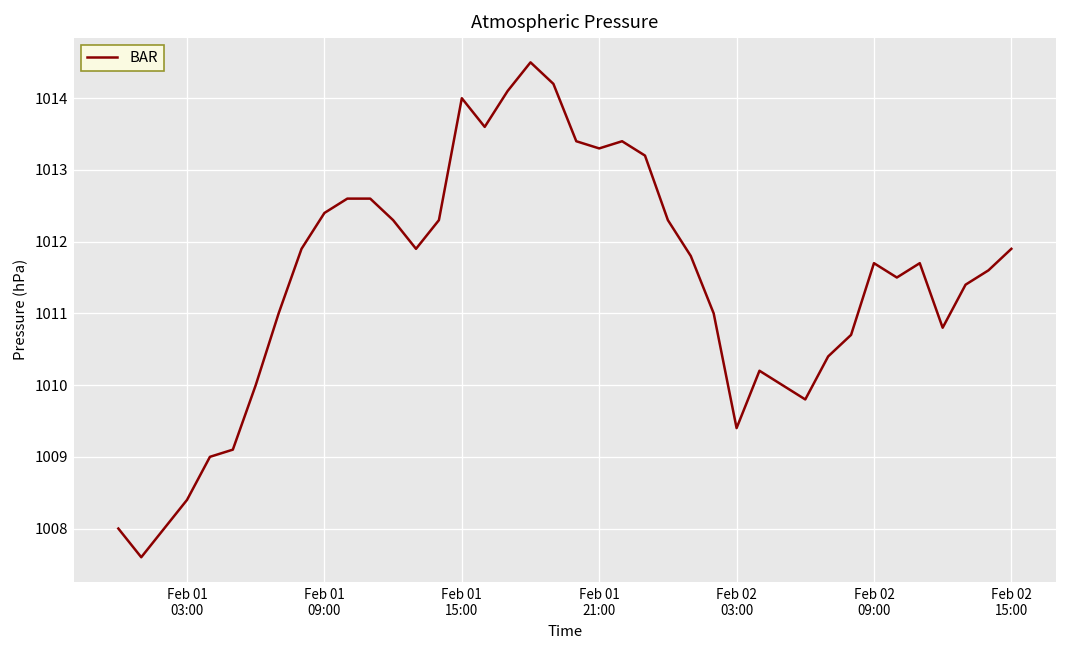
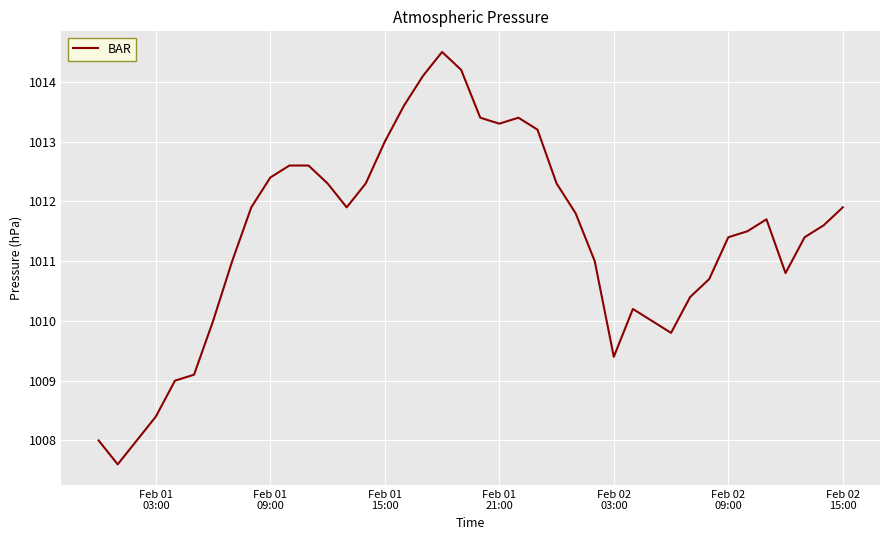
  {
    "Feb 01 03:00": 1008.4,
    "Feb 01 09:00": 1012.4,
-   "Feb 01 15:00": 1014,
+   "Feb 01 15:00": 1013,
    "Feb 01 21:00": 1013.3,
    "Feb 02 03:00": 1009.4,
-   "Feb 02 09:00": 1011.7,
+   "Feb 02 09:00": 1011.4,
    "Feb 02 15:00": 1011.9
  }
